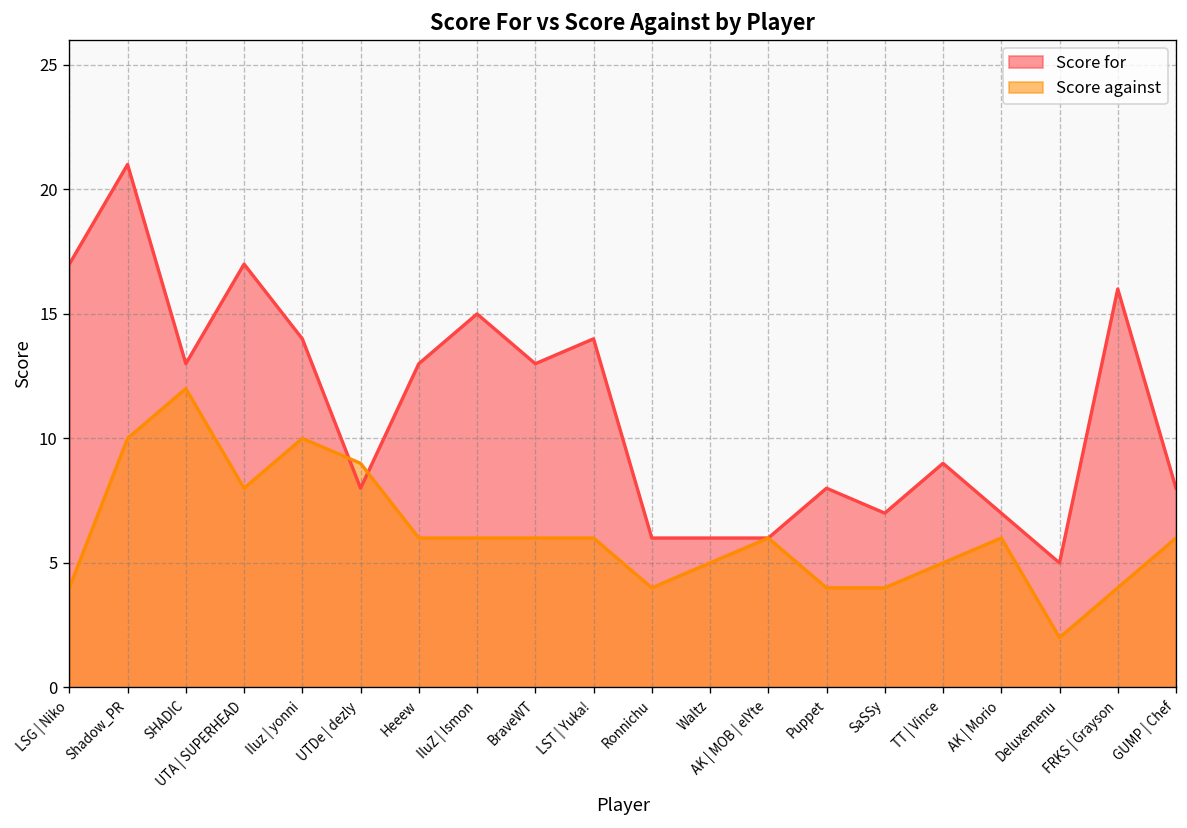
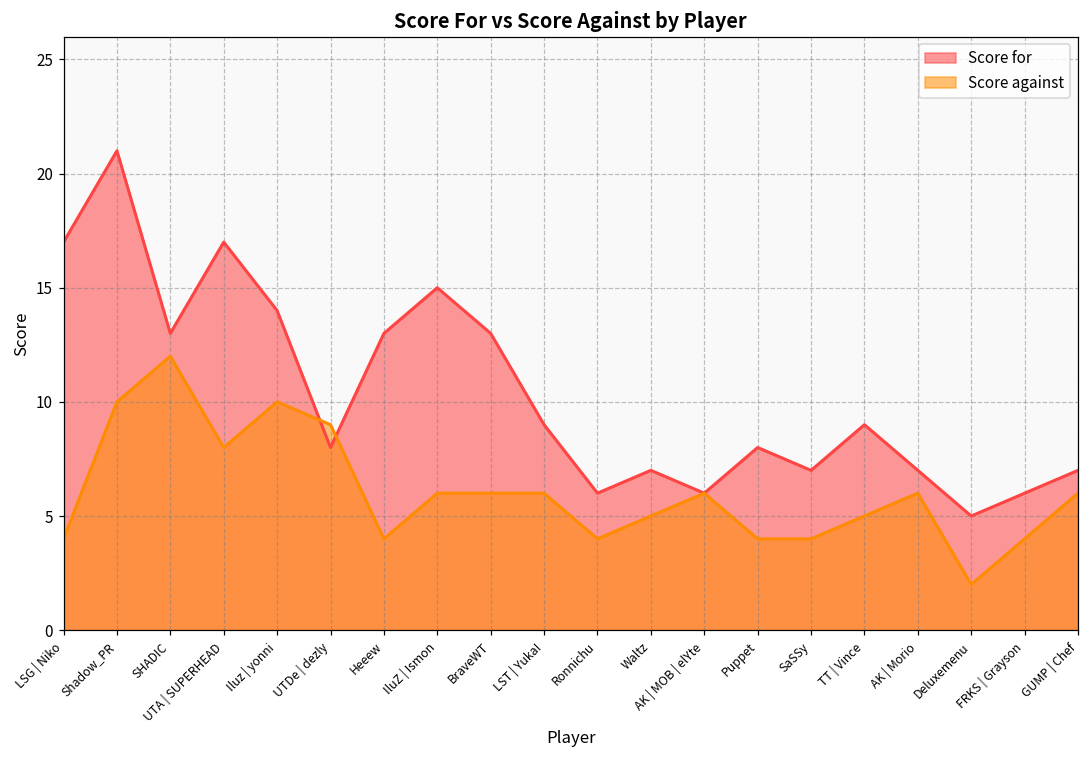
  {
    "Score for": {
      "LSG | Niko": 17,
      "Shadow_PR": 21,
      "SHADIC": 13,
      "UTA | SUPERHEAD": 17,
      "Iluz | yonni": 14,
      "UTDe | dezly": 8,
      "Heeew": 13,
      "IluZ | Ismon": 15,
      "BraveWT": 13,
-     "LST | Yuka!": 14,
+     "LST | Yuka!": 9,
      "Ronnichu": 6,
-     "Waltz": 6,
+     "Waltz": 7,
      "Puppet": 8,
      "SaSSy": 7,
      "TT | Vince": 9,
      "AK | Morio": 7,
      "Deluxemenu": 5,
-     "FRKS | Grayson": 16,
-     "GUMP | Chef": 8
+     "FRKS | Grayson": 6,
+     "GUMP | Chef": 7
    },
    "Score against": {
      "LSG | Niko": 4,
      "Shadow_PR": 10,
      "SHADIC": 12,
      "UTA | SUPERHEAD": 8,
      "Iluz | yonni": 10,
      "UTDe | dezly": 9,
-     "Heeew": 6,
+     "Heeew": 4,
      "IluZ | Ismon": 6,
      "BraveWT": 6,
      "LST | Yuka!": 6,
      "Ronnichu": 4,
      "Waltz": 5,
      "Puppet": 4,
      "SaSSy": 4,
      "TT | Vince": 5,
      "AK | Morio": 6,
      "Deluxemenu": 2,
      "FRKS | Grayson": 4,
      "GUMP | Chef": 6
    }
  }
